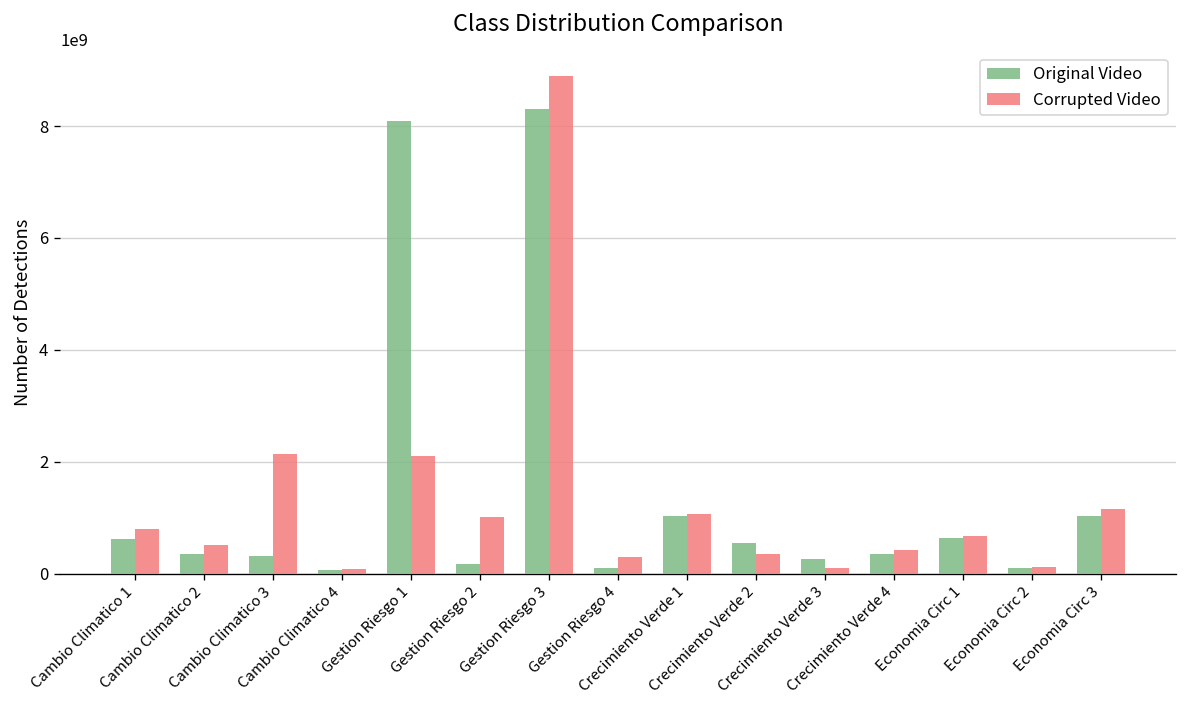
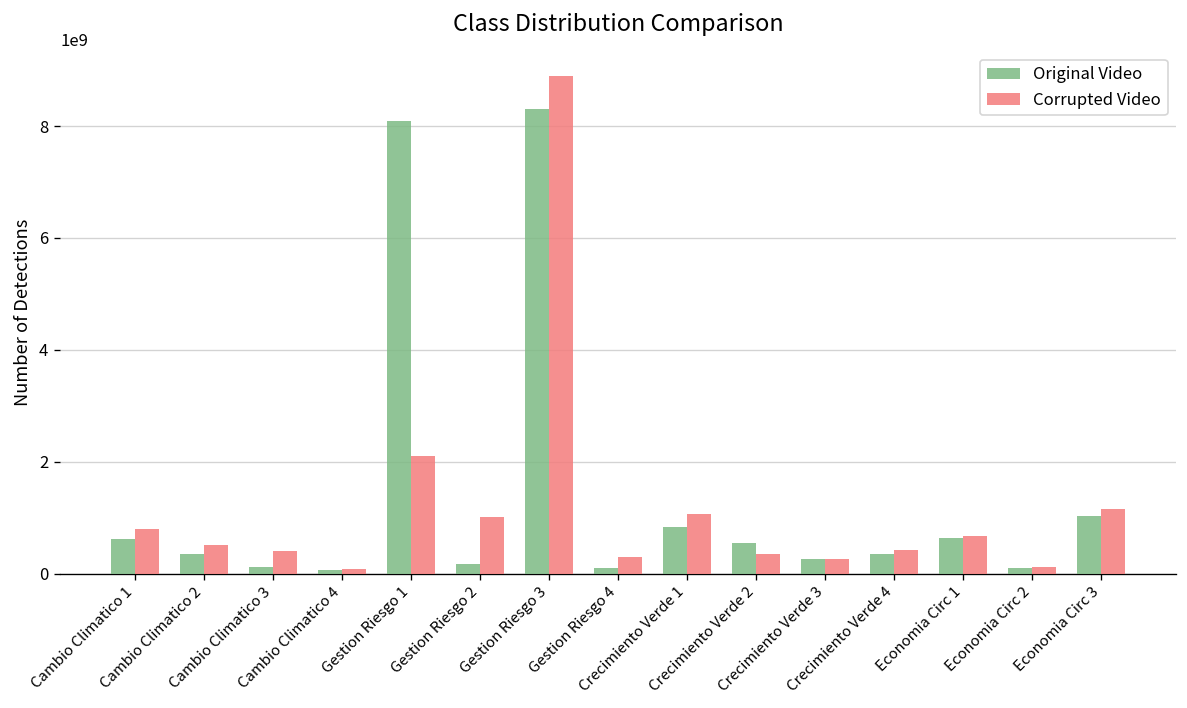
  {
    "Original Video": {
      "Cambio Climatico 1": 600000000,
      "Cambio Climatico 2": 300000000,
-     "Cambio Climatico 3": 300000000,
+     "Cambio Climatico 3": 100000000,
      "Cambio Climatico 4": 100000000,
      "Gestion Riesgo 1": 8100000000,
      "Gestion Riesgo 2": 200000000,
      "Gestion Riesgo 3": 8300000000,
      "Gestion Riesgo 4": 100000000,
-     "Crecimiento Verde 1": 1000000000,
+     "Crecimiento Verde 1": 800000000,
      "Crecimiento Verde 2": 500000000,
      "Crecimiento Verde 3": 300000000,
      "Crecimiento Verde 4": 300000000,
      "Economia Circ 1": 600000000,
      "Economia Circ 2": 100000000,
      "Economia Circ 3": 1000000000
    },
    "Corrupted Video": {
      "Cambio Climatico 1": 800000000,
      "Cambio Climatico 2": 500000000,
-     "Cambio Climatico 3": 2100000000,
+     "Cambio Climatico 3": 400000000,
      "Cambio Climatico 4": 100000000,
      "Gestion Riesgo 1": 2100000000,
      "Gestion Riesgo 2": 1000000000,
      "Gestion Riesgo 3": 8900000000,
      "Gestion Riesgo 4": 300000000,
      "Crecimiento Verde 1": 1100000000,
      "Crecimiento Verde 2": 400000000,
-     "Crecimiento Verde 3": 100000000,
+     "Crecimiento Verde 3": 300000000,
      "Crecimiento Verde 4": 400000000,
      "Economia Circ 1": 700000000,
      "Economia Circ 2": 100000000,
      "Economia Circ 3": 1200000000
    }
  }
